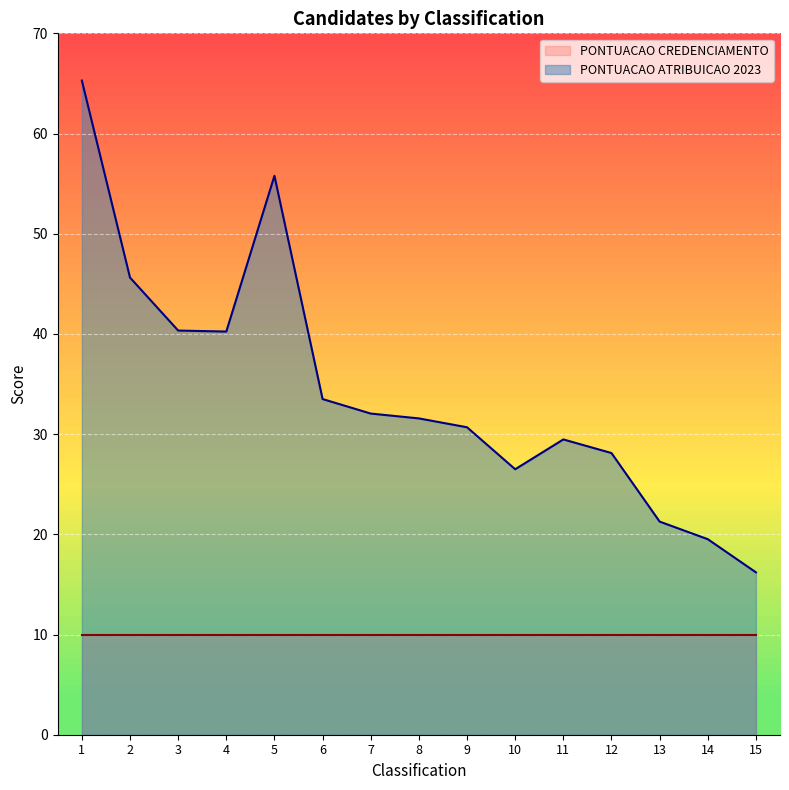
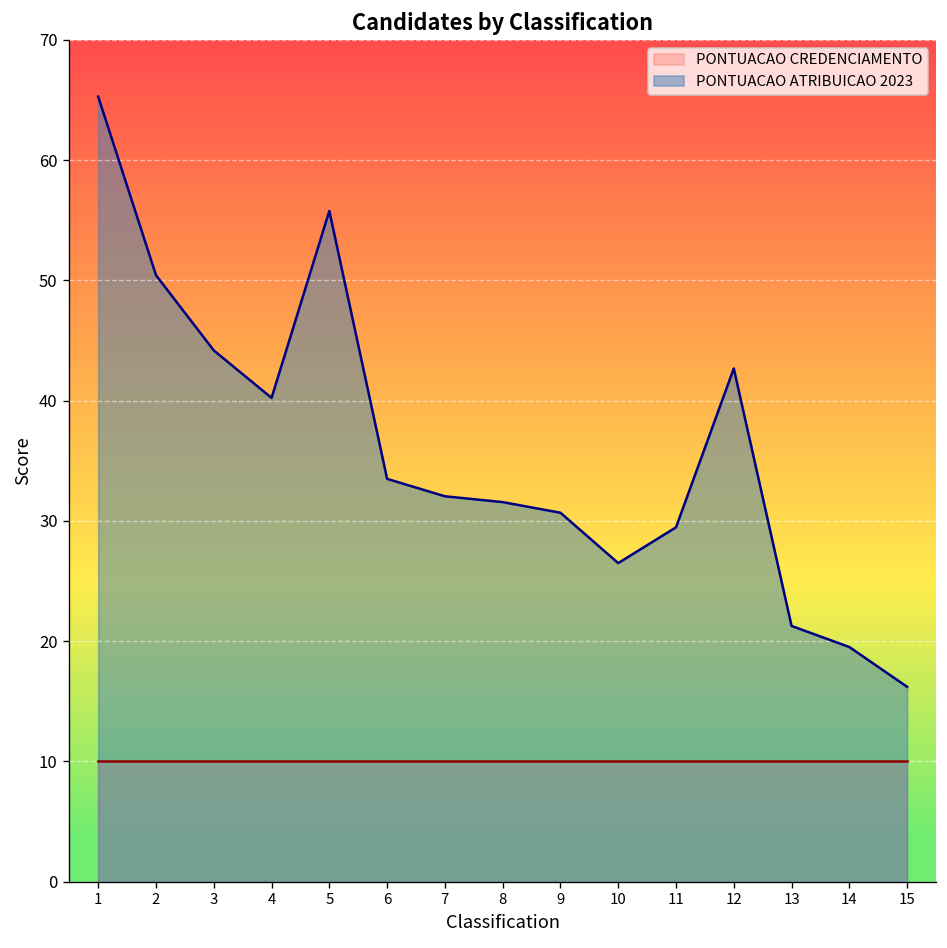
  {
    "PONTUACAO CREDENCIAMENTO": {
      "1": 10.0,
      "2": 10.0,
      "3": 10.0,
      "4": 10.0,
      "5": 10.0,
      "6": 10.0,
      "7": 10.0,
      "8": 10.0,
      "9": 10.0,
      "10": 10.0,
      "11": 10.0,
      "12": 10.0,
      "13": 10.0,
      "14": 10.0,
      "15": 10.0
    },
    "PONTUACAO ATRIBUICAO 2023": {
      "1": 65.3,
-     "2": 45.6,
-     "3": 40.3,
+     "2": 50.4,
+     "3": 44.2,
      "4": 40.2,
      "5": 55.8,
      "6": 33.5,
      "7": 32.1,
      "8": 31.6,
      "9": 30.7,
      "10": 26.5,
      "11": 29.5,
-     "12": 28.1,
+     "12": 42.7,
      "13": 21.3,
      "14": 19.5,
      "15": 16.2
    }
  }
